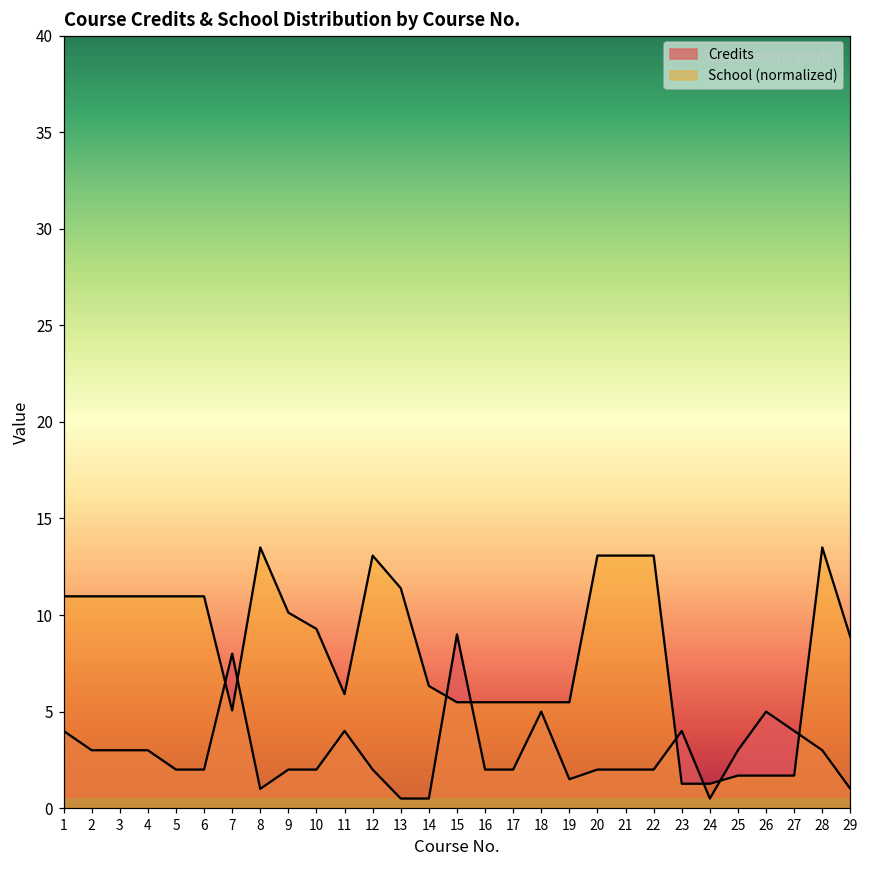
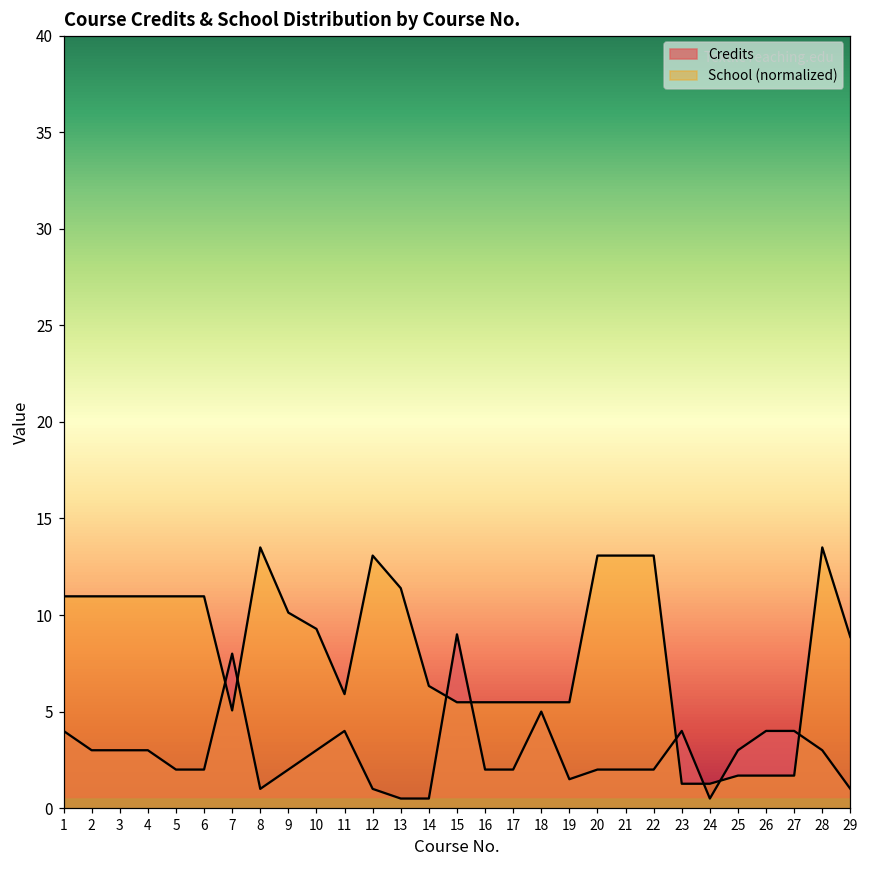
  {
    "Credits": {
      "1": 4,
      "2": 3,
      "3": 3,
      "4": 3,
      "5": 2,
      "6": 2,
      "7": 8,
      "8": 1,
      "9": 2,
-     "10": 2,
+     "10": 3,
      "11": 4,
-     "12": 2,
+     "12": 1,
      "15": 9,
      "16": 2,
      "17": 2,
      "18": 5,
      "19": 1.5,
      "20": 2,
      "21": 2,
      "22": 2,
      "23": 4,
      "25": 3,
-     "26": 5,
+     "26": 4,
      "27": 4,
      "28": 3,
      "29": 1
    },
    "School (normalized)": {
      "1": 11,
      "2": 11,
      "3": 11,
      "4": 11,
      "5": 11,
      "6": 11,
      "7": 5,
      "8": 13.5,
      "9": 10,
      "10": 9.3,
      "11": 6,
      "12": 13,
      "13": 11.4,
      "14": 6.3,
      "15": 5.5,
      "16": 5.5,
      "17": 5.5,
      "18": 5.5,
      "19": 5.5,
      "20": 13,
      "21": 13,
      "22": 13,
      "23": 1.3,
      "24": 1.3,
      "25": 1.7,
      "26": 1.7,
      "27": 1.7,
      "28": 13.5,
      "29": 9
    }
  }
